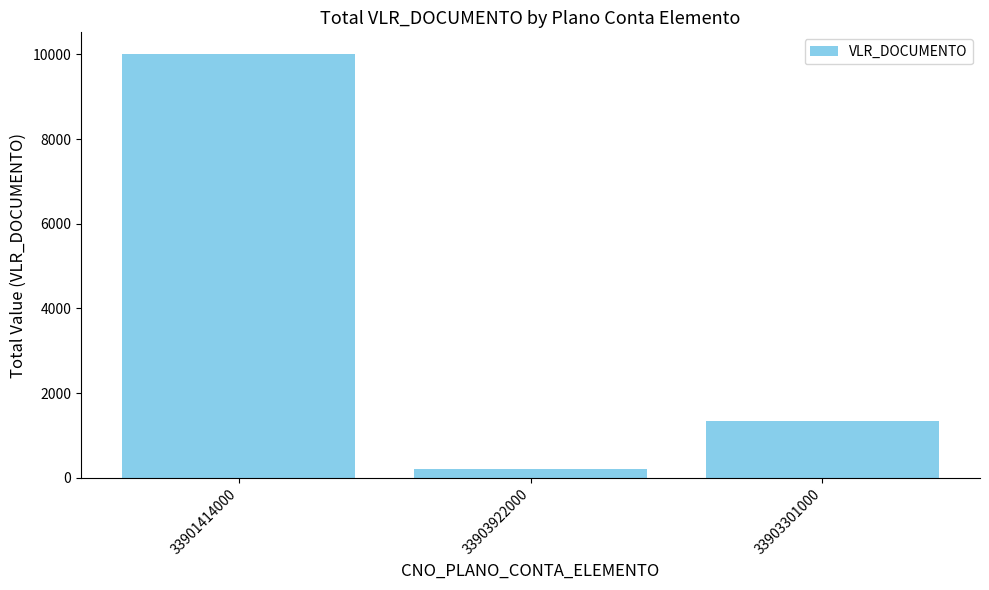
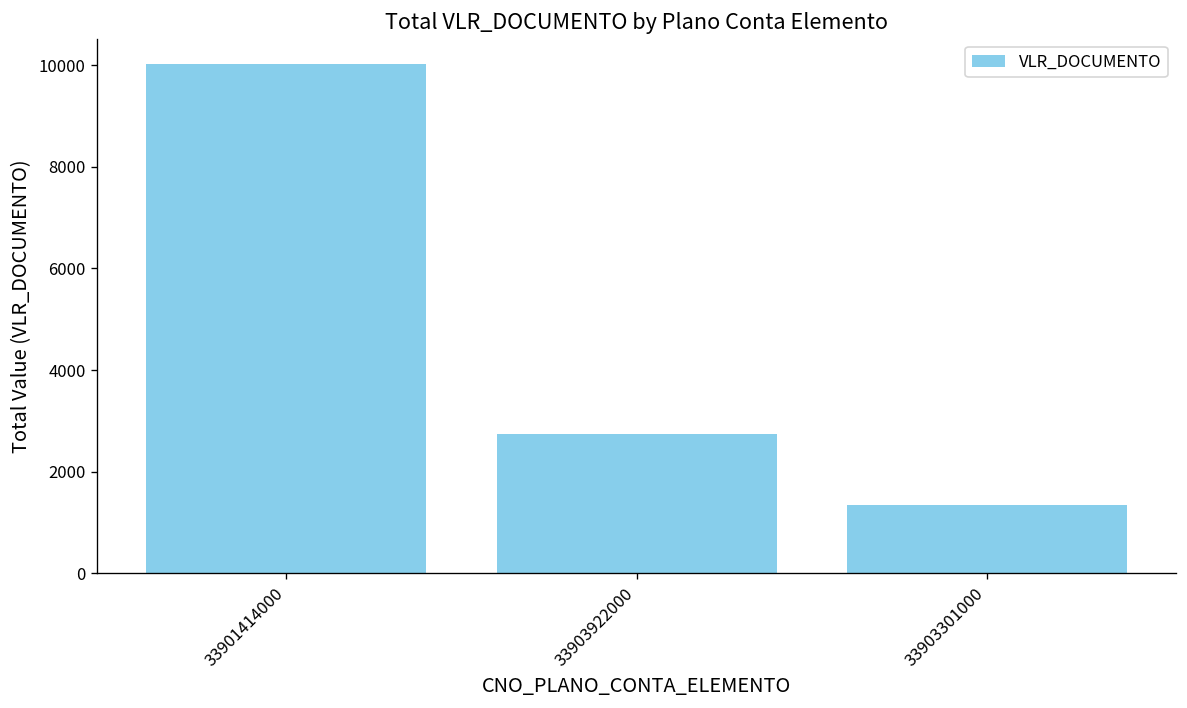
  {
    "33901414000": 10000,
-   "33903922000": 200,
+   "33903922000": 2800,
    "33903301000": 1300
  }
